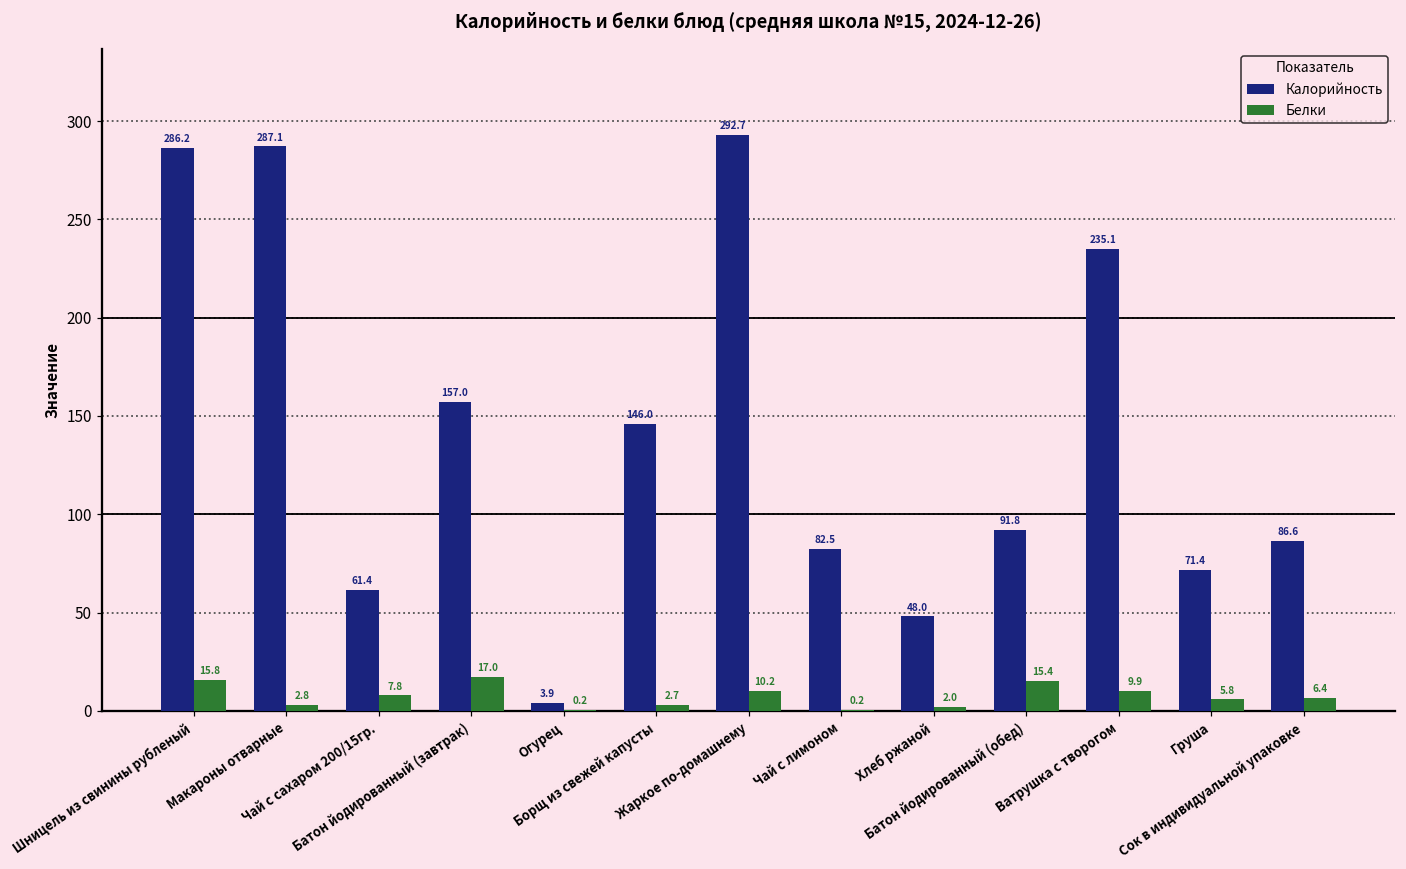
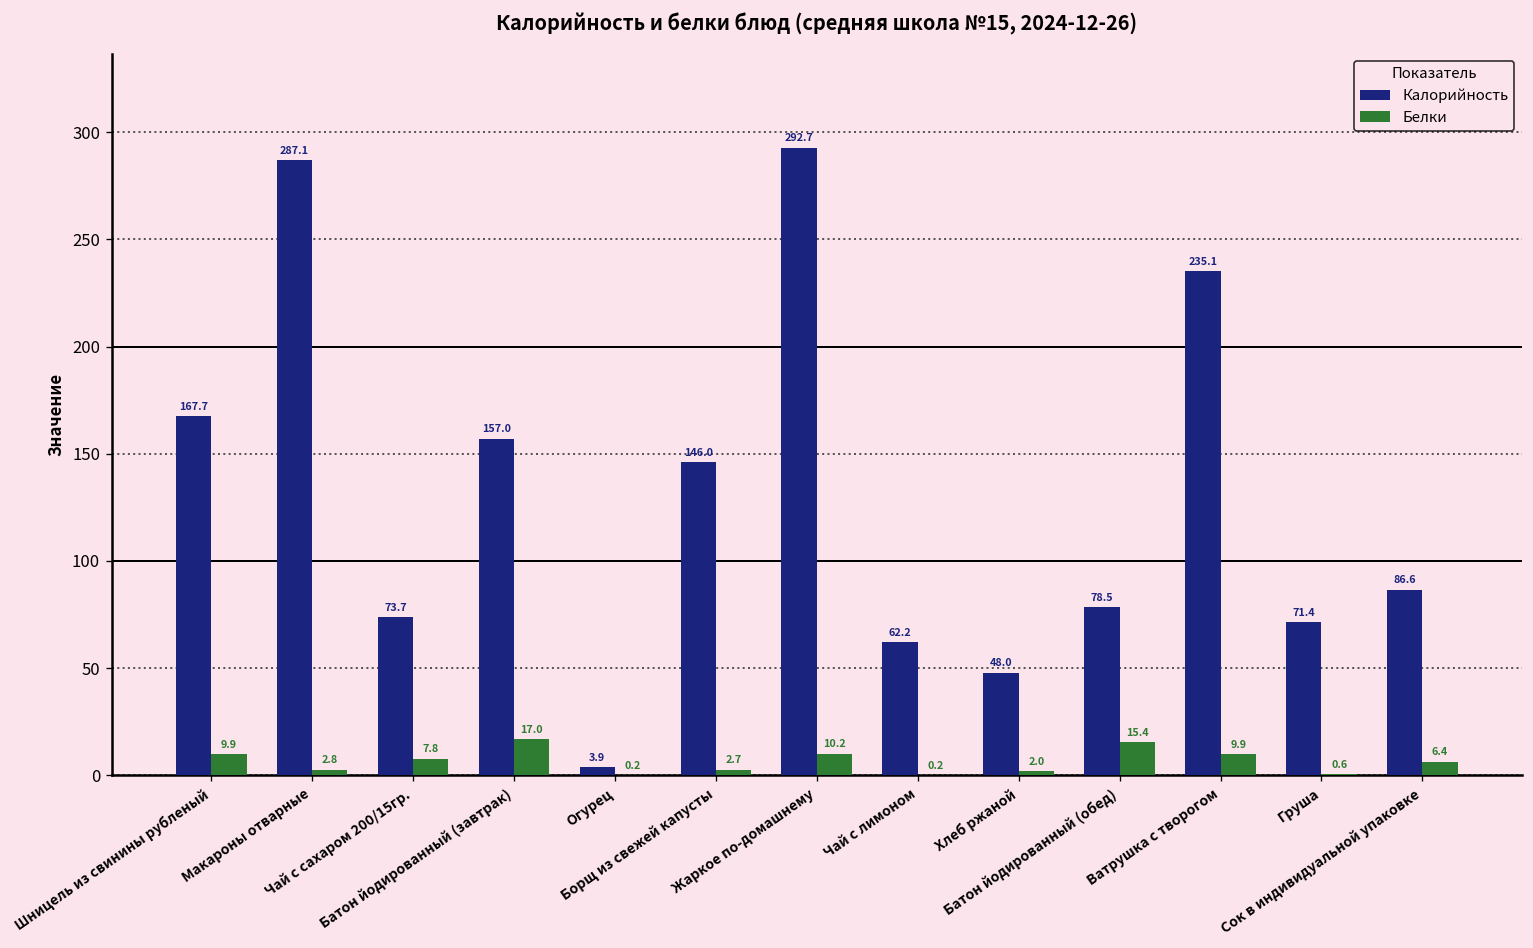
  {
    "Калорийность": {
-     "Шницель из свинины рубленый": 286.2,
+     "Шницель из свинины рубленый": 167.7,
      "Макароны отварные": 287.1,
-     "Чай с сахаром 200/15гр.": 61.4,
+     "Чай с сахаром 200/15гр.": 73.7,
      "Батон йодированный (завтрак)": 157.0,
      "Огурец": 3.9,
      "Борщ из свежей капусты": 146.0,
      "Жаркое по-домашнему": 292.7,
-     "Чай с лимоном": 82.5,
+     "Чай с лимоном": 62.2,
      "Хлеб ржаной": 48.0,
-     "Батон йодированный (обед)": 91.8,
+     "Батон йодированный (обед)": 78.5,
      "Ватрушка с творогом": 235.1,
      "Груша": 71.4,
      "Сок в индивидуальной упаковке": 86.6
    },
    "Белки": {
-     "Шницель из свинины рубленый": 15.8,
+     "Шницель из свинины рубленый": 9.9,
      "Макароны отварные": 2.8,
      "Чай с сахаром 200/15гр.": 7.8,
      "Батон йодированный (завтрак)": 17.0,
      "Огурец": 0.2,
      "Борщ из свежей капусты": 2.7,
      "Жаркое по-домашнему": 10.2,
      "Чай с лимоном": 0.2,
      "Хлеб ржаной": 2.0,
      "Батон йодированный (обед)": 15.4,
      "Ватрушка с творогом": 9.9,
-     "Груша": 5.8,
+     "Груша": 0.6,
      "Сок в индивидуальной упаковке": 6.4
    }
  }
